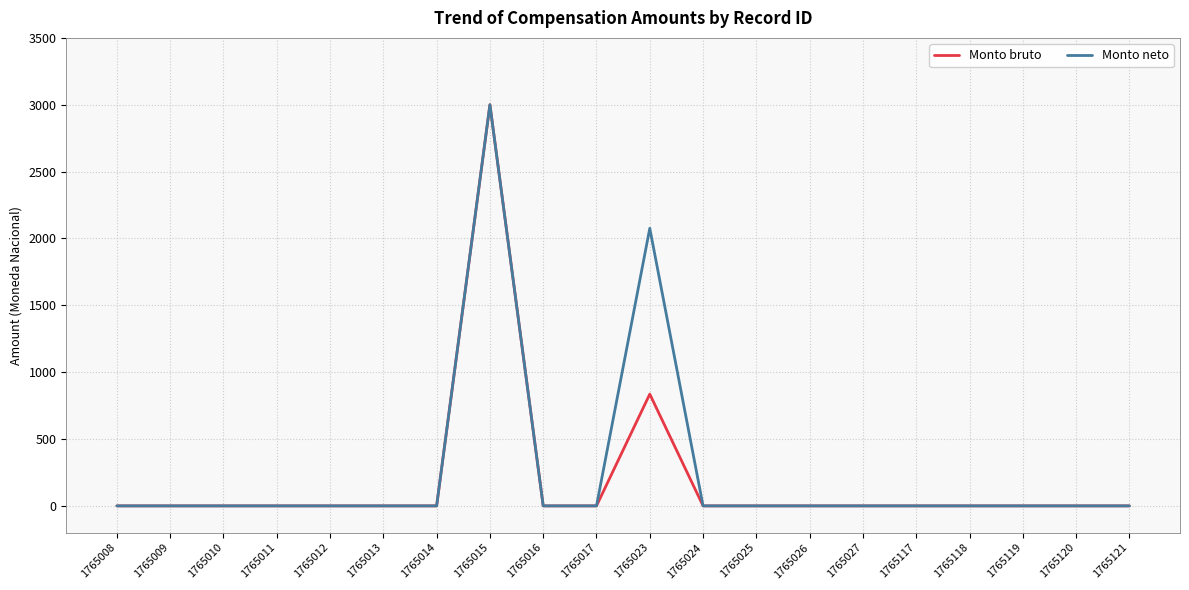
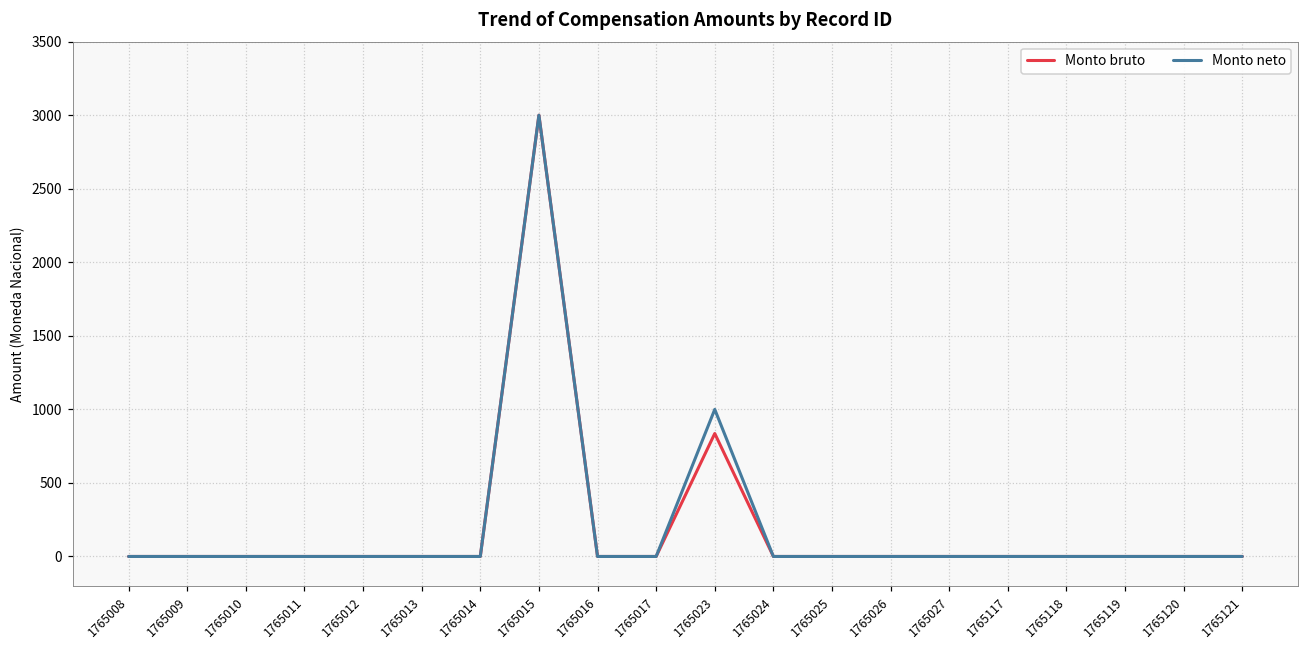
  {
    "Monto bruto": {
      "1765023": 840
    },
    "Monto neto": {
-     "1765023": 2080
+     "1765023": 1000
    }
  }
